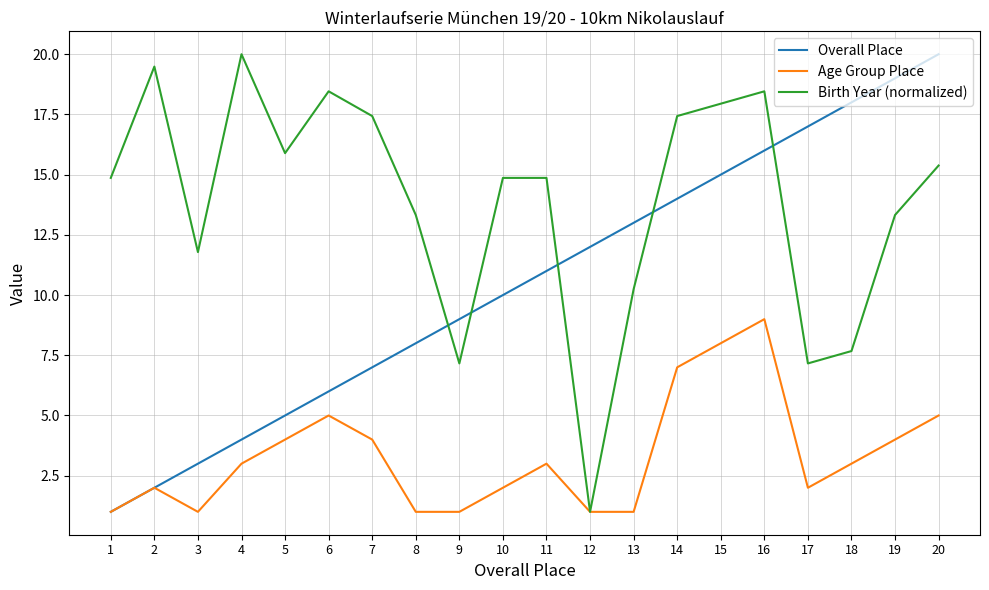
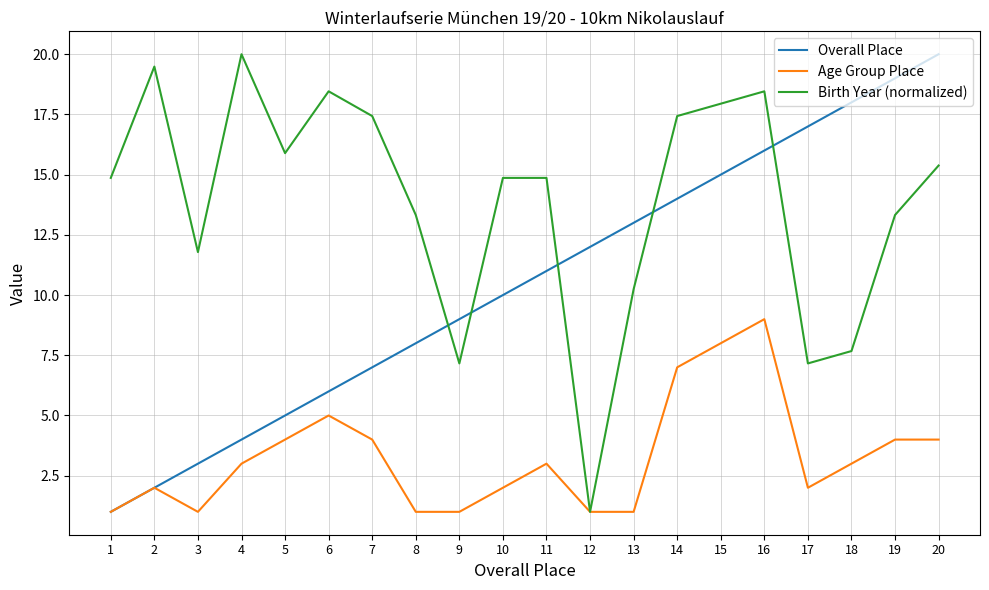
  {
    "Overall Place": {
      "3": 3,
      "4": 4,
      "5": 5,
      "6": 6,
      "7": 7,
      "8": 8,
      "9": 9,
      "10": 10,
      "11": 11,
      "12": 12,
      "13": 13,
      "14": 14,
      "15": 15,
      "16": 16,
      "17": 17
    },
    "Age Group Place": {
      "3": 1,
      "4": 3,
      "5": 4,
      "6": 5,
      "7": 4,
      "8": 1,
      "9": 1,
      "10": 2,
      "11": 3,
      "13": 1,
      "14": 7,
      "15": 8,
      "16": 9,
      "17": 2,
      "18": 3,
      "19": 4,
-     "20": 5
+     "20": 4
    },
    "Birth Year (normalized)": {
      "1": 14.9,
      "2": 19.5,
      "3": 11.8,
      "4": 20,
      "5": 15.9,
      "6": 18.5,
      "7": 17.4,
      "8": 13.3,
      "9": 7.2,
      "10": 14.9,
      "11": 14.9,
      "13": 10.2,
      "14": 17.4,
      "15": 18,
      "16": 18.5,
      "17": 7.2,
      "18": 7.7,
      "19": 13.3,
      "20": 15.4
    }
  }
